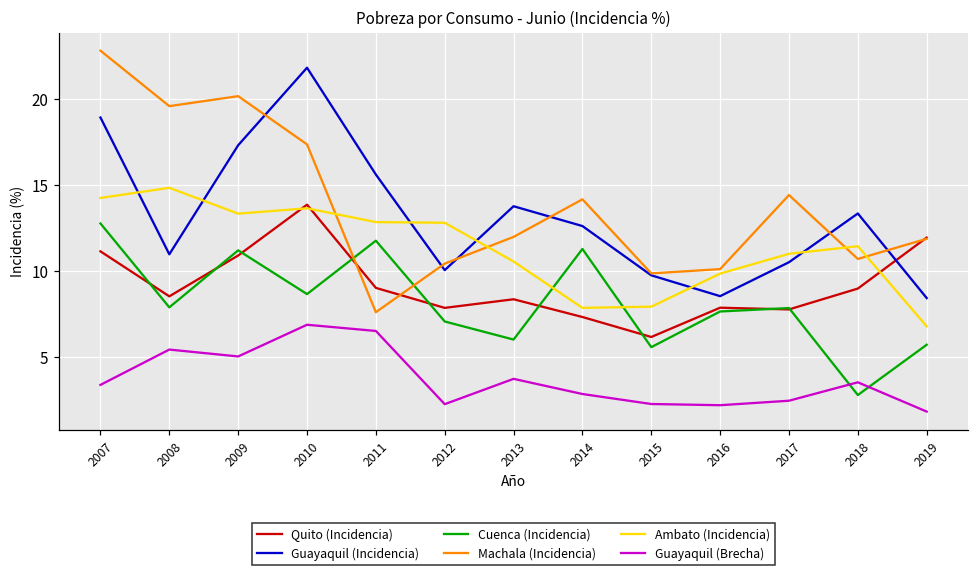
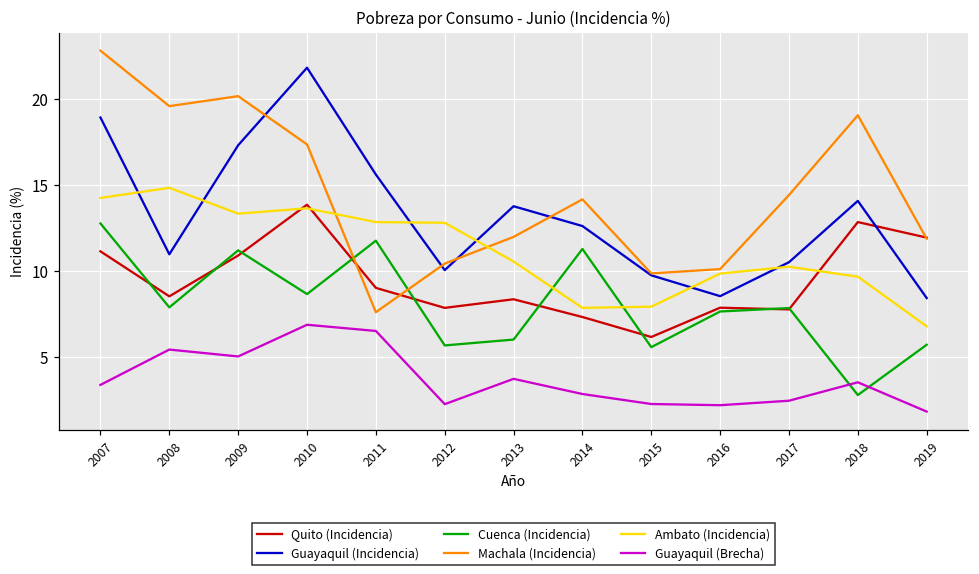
  {
    "Quito (Incidencia)": {
      "2007": 11.1,
      "2008": 8.5,
      "2009": 10.9,
      "2010": 13.8,
      "2011": 9.0,
      "2012": 7.9,
      "2013": 8.4,
      "2014": 7.3,
      "2015": 6.2,
      "2016": 7.9,
-     "2018": 9.0
+     "2018": 12.8
    },
    "Guayaquil (Incidencia)": {
      "2007": 18.9,
      "2008": 11.0,
      "2009": 17.3,
      "2010": 21.8,
      "2011": 15.6,
      "2012": 10.0,
      "2013": 13.8,
      "2014": 12.6,
      "2016": 8.5,
      "2017": 10.5,
-     "2018": 13.3,
+     "2018": 14.1,
      "2019": 8.4
    },
    "Cuenca (Incidencia)": {
      "2007": 12.8,
      "2008": 7.9,
      "2009": 11.2,
      "2010": 8.7,
      "2011": 11.8,
-     "2012": 7.1,
+     "2012": 5.7,
      "2013": 6.0,
      "2014": 11.3,
      "2015": 5.6,
      "2016": 7.6,
      "2018": 2.8,
      "2019": 5.7
    },
    "Machala (Incidencia)": {
      "2007": 22.8,
      "2008": 19.6,
      "2009": 20.1,
      "2010": 17.3,
      "2011": 7.6,
      "2012": 10.4,
      "2013": 12.0,
      "2014": 14.2,
      "2016": 10.1,
      "2017": 14.4,
-     "2018": 10.7
+     "2018": 19.0
    },
    "Ambato (Incidencia)": {
      "2007": 14.2,
      "2008": 14.8,
      "2009": 13.3,
      "2010": 13.6,
      "2011": 12.8,
      "2012": 12.8,
      "2013": 10.5,
      "2014": 7.9,
      "2015": 7.9,
      "2016": 9.8,
-     "2017": 11.0,
-     "2018": 11.4,
+     "2017": 10.2,
+     "2018": 9.7,
      "2019": 6.8
    },
    "Guayaquil (Brecha)": {
      "2007": 3.4,
      "2008": 5.4,
      "2009": 5.0,
      "2010": 6.9,
      "2011": 6.5,
      "2012": 2.3,
      "2013": 3.7,
      "2014": 2.9,
      "2015": 2.3,
      "2016": 2.2,
      "2017": 2.5,
      "2018": 3.5,
      "2019": 1.8
    }
  }
